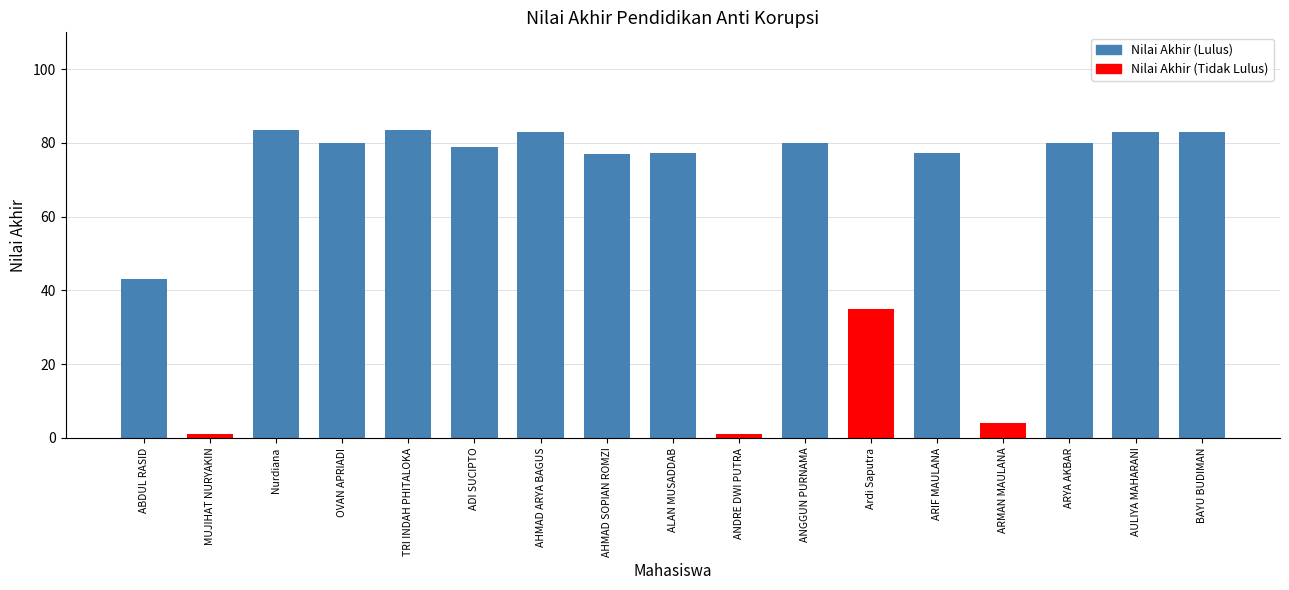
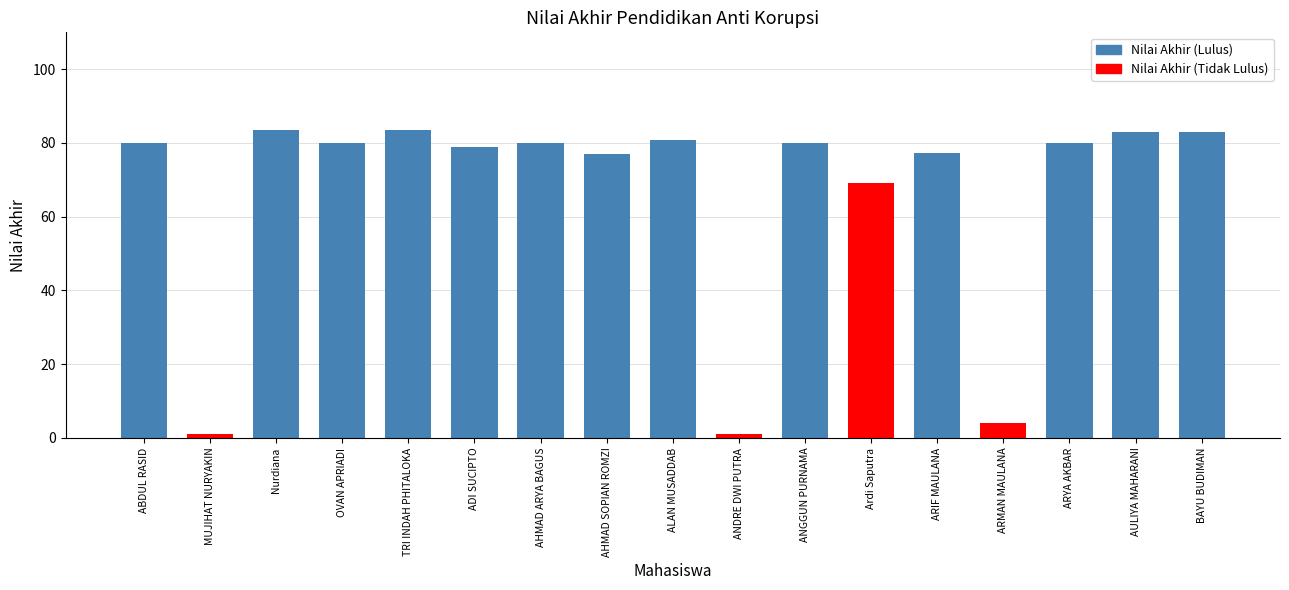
  {
-   "ABDUL RASID": 43,
+   "ABDUL RASID": 80,
    "MUJIHAT NURYAKIN": 1,
    "Nurdiana": 84,
    "OVAN APRIADI": 80,
    "TRI INDAH PHITALOKA": 84,
    "ADI SUCIPTO": 79,
-   "AHMAD ARYA BAGUS": 83,
+   "AHMAD ARYA BAGUS": 80,
    "AHMAD SOPIAN ROMZI": 77,
-   "ALAN MUSADDAB": 77,
+   "ALAN MUSADDAB": 81,
    "ANDRE DWI PUTRA": 1,
    "ANGGUN PURNAMA": 80,
-   "Ardi Saputra": 35,
+   "Ardi Saputra": 69,
    "ARIF MAULANA": 77,
    "ARMAN MAULANA": 4,
    "ARYA AKBAR": 80,
    "AULIYA MAHARANI": 83,
    "BAYU BUDIMAN": 83
  }
